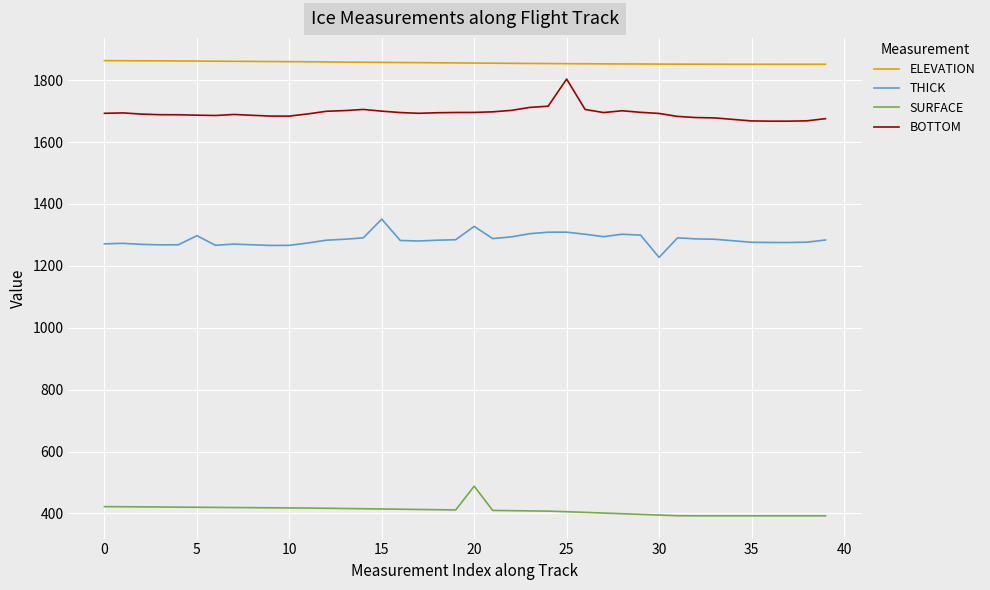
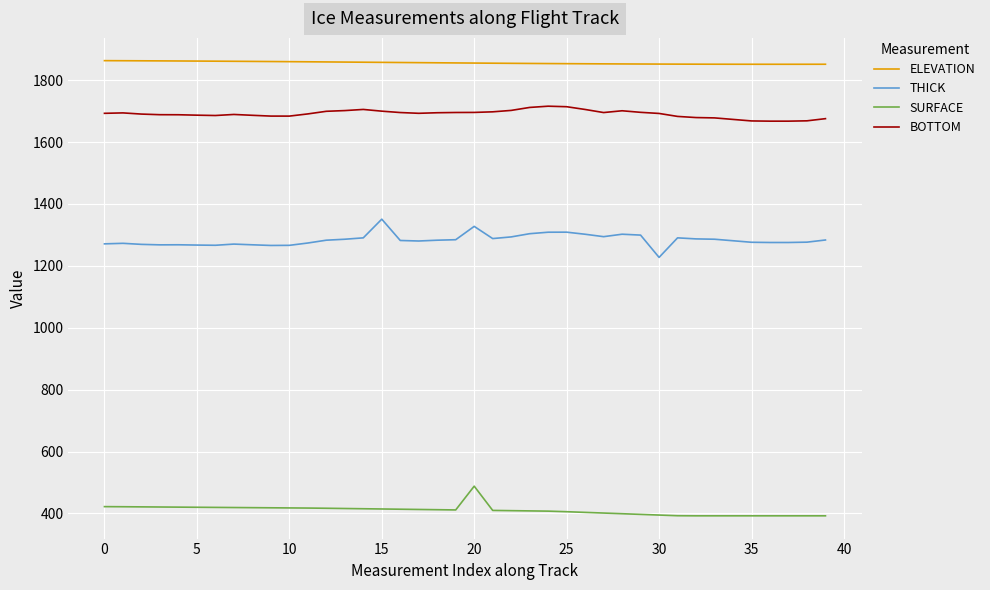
  {
    "ELEVATION": {
      "0": 1860,
      "5": 1860,
      "10": 1860,
      "15": 1860,
      "20": 1860,
      "25": 1850,
      "30": 1850,
      "35": 1850
    },
    "THICK": {
      "0": 1270,
-     "5": 1300,
+     "5": 1270,
      "10": 1270,
      "15": 1350,
      "20": 1330,
      "25": 1310,
      "30": 1230,
      "35": 1280
    },
    "SURFACE": {
      "0": 420,
      "5": 420,
      "10": 420,
      "15": 410,
      "20": 490,
      "25": 410,
      "30": 390,
      "35": 390
    },
    "BOTTOM": {
      "0": 1690,
      "5": 1690,
      "10": 1680,
      "15": 1700,
      "20": 1700,
-     "25": 1800,
+     "25": 1710,
      "30": 1690,
      "35": 1670
    }
  }
